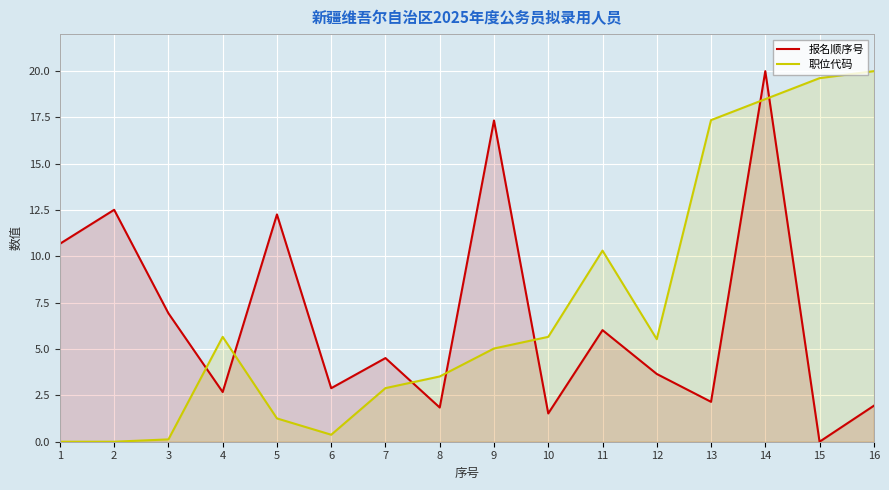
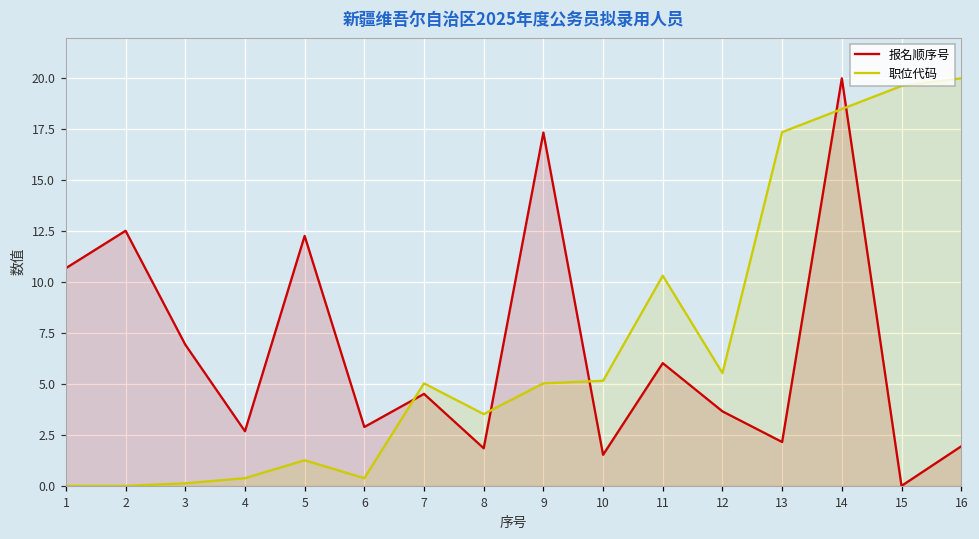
  {
    "报名顺序号": {
      "1": 10.7,
      "2": 12.5,
      "3": 6.9,
      "4": 2.7,
      "5": 12.3,
      "6": 2.9,
      "7": 4.5,
      "8": 1.8,
      "9": 17.3,
      "10": 1.5,
      "11": 6.0,
      "12": 3.7,
      "13": 2.2,
      "14": 20.0,
      "15": 0.0,
      "16": 1.9
    },
    "职位代码": {
      "1": 0.0,
      "2": 0.0,
      "3": 0.1,
-     "4": 5.7,
+     "4": 0.4,
      "5": 1.3,
      "6": 0.4,
-     "7": 2.9,
+     "7": 5.0,
      "8": 3.5,
      "9": 5.0,
-     "10": 5.7,
+     "10": 5.2,
      "11": 10.3,
      "12": 5.5,
      "13": 17.4,
      "14": 18.5,
      "15": 19.6,
      "16": 20.0
    }
  }
